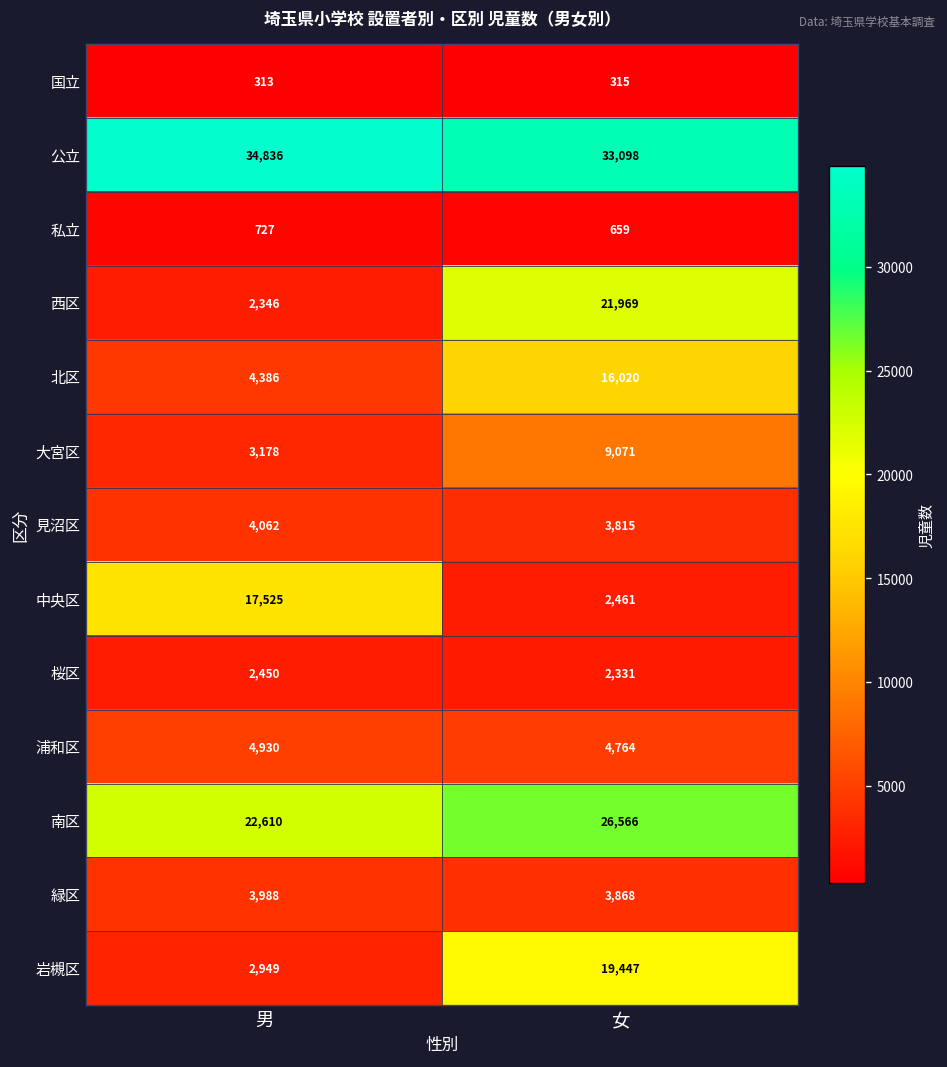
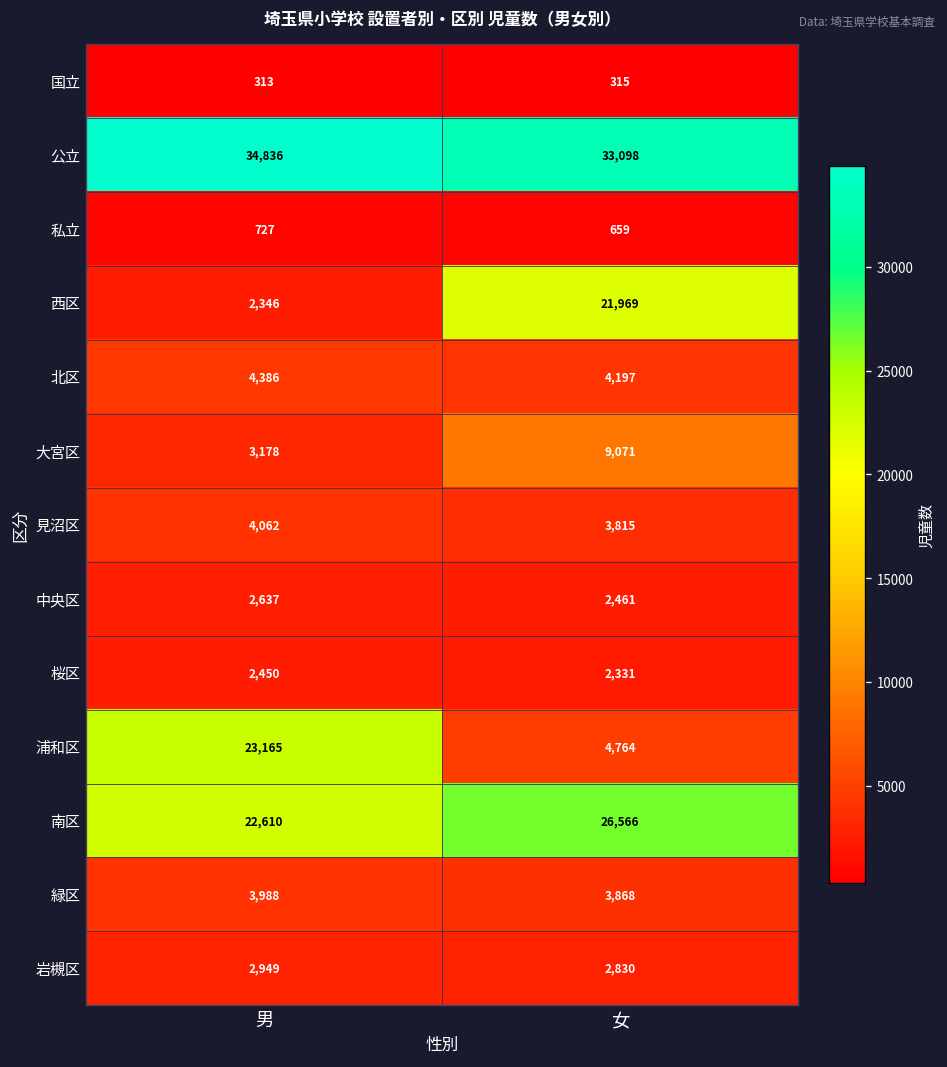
  {
    "国立": {
      "男": "313",
      "女": "315"
    },
    "公立": {
      "男": "34,836",
      "女": "33,098"
    },
    "私立": {
      "男": "727",
      "女": "659"
    },
    "西区": {
      "男": "2,346",
      "女": "21,969"
    },
    "北区": {
      "男": "4,386",
-     "女": "16,020"
+     "女": "4,197"
    },
    "大宮区": {
      "男": "3,178",
      "女": "9,071"
    },
    "見沼区": {
      "男": "4,062",
      "女": "3,815"
    },
    "中央区": {
-     "男": "17,525",
+     "男": "2,637",
      "女": "2,461"
    },
    "桜区": {
      "男": "2,450",
      "女": "2,331"
    },
    "浦和区": {
-     "男": "4,930",
+     "男": "23,165",
      "女": "4,764"
    },
    "南区": {
      "男": "22,610",
      "女": "26,566"
    },
    "緑区": {
      "男": "3,988",
      "女": "3,868"
    },
    "岩槻区": {
      "男": "2,949",
-     "女": "19,447"
+     "女": "2,830"
    }
  }
